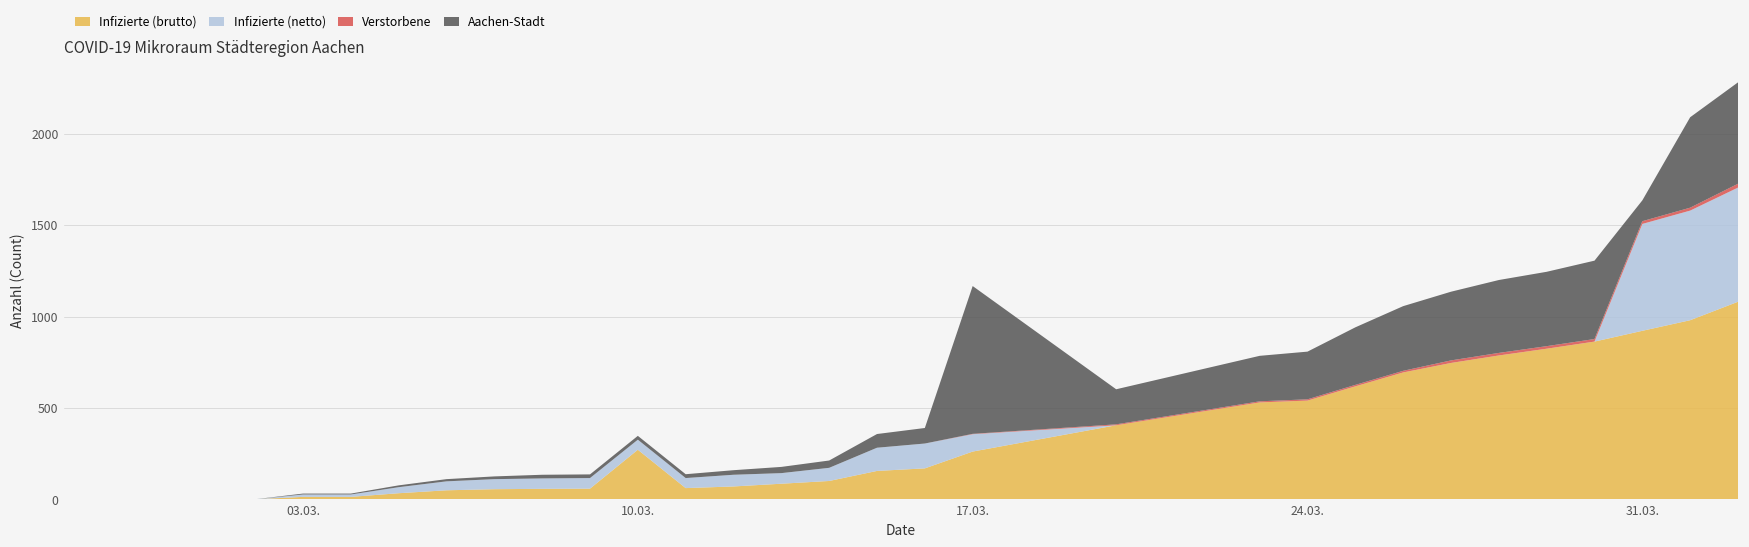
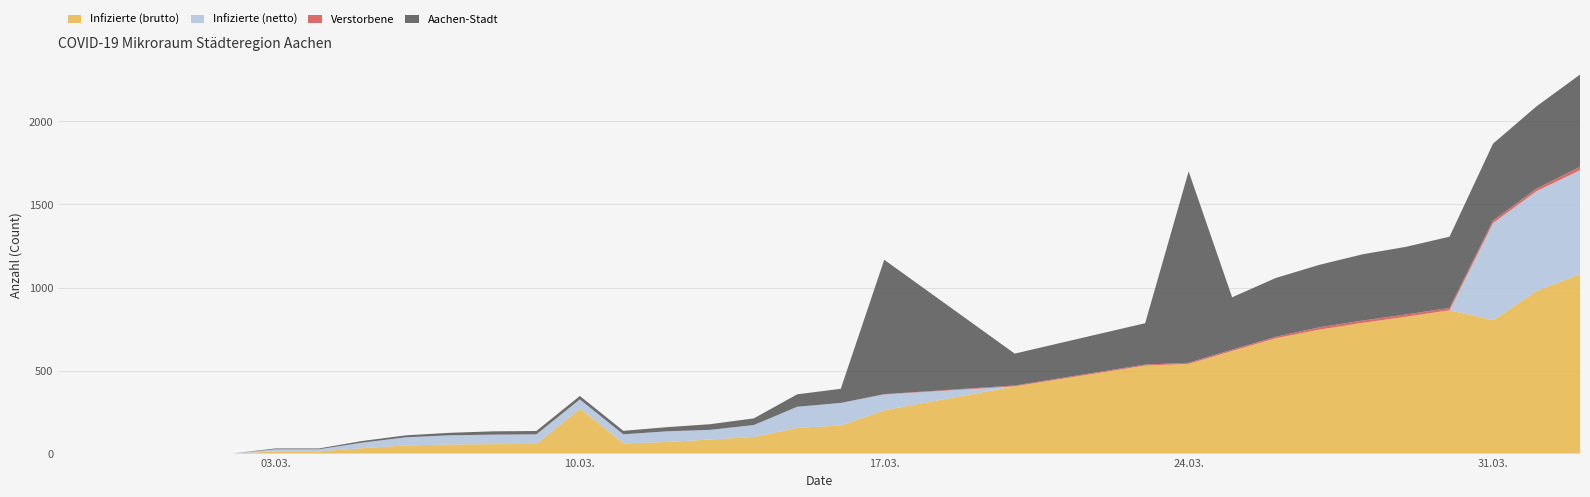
  {
    "Infizierte (brutto)": {
      "10.03.": 270,
      "17.03.": 260,
-     "31.03.": 920
+     "31.03.": 800
    },
    "Aachen-Stadt": {
      "10.03.": 20,
      "17.03.": 810,
-     "24.03.": 260,
-     "31.03.": 110
+     "24.03.": 1150,
+     "31.03.": 460
    }
  }
